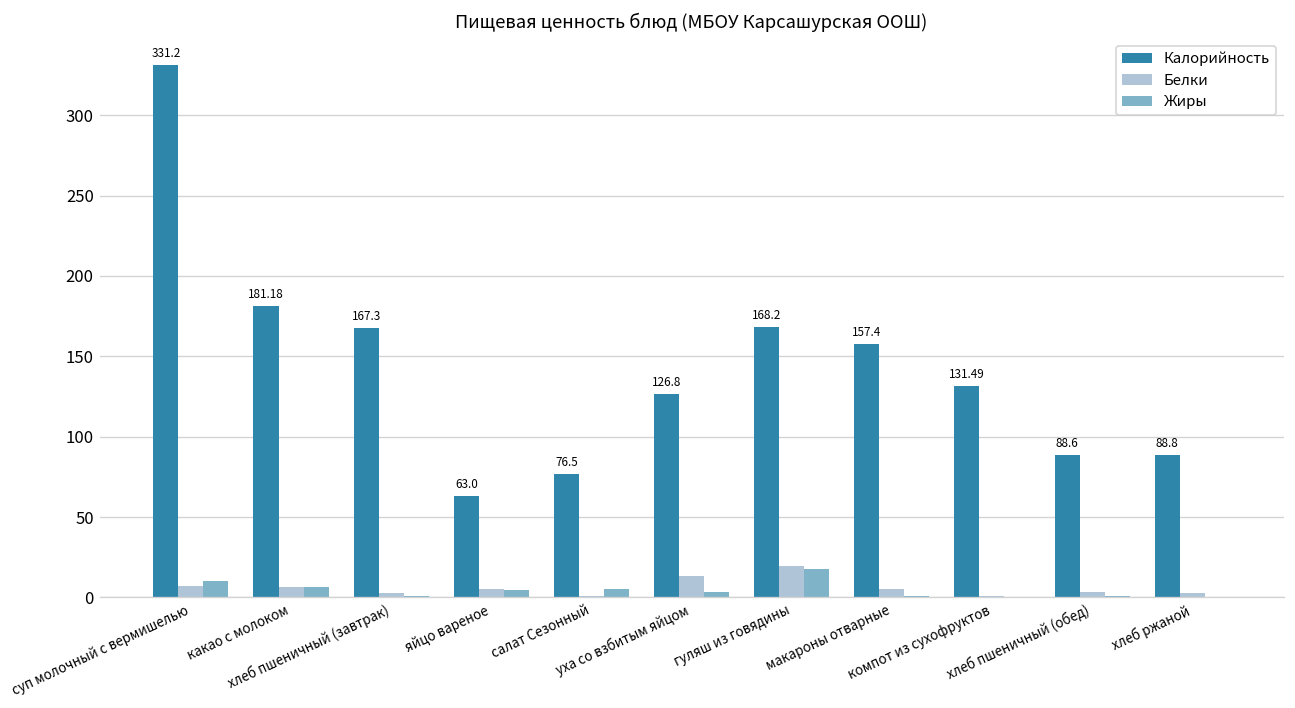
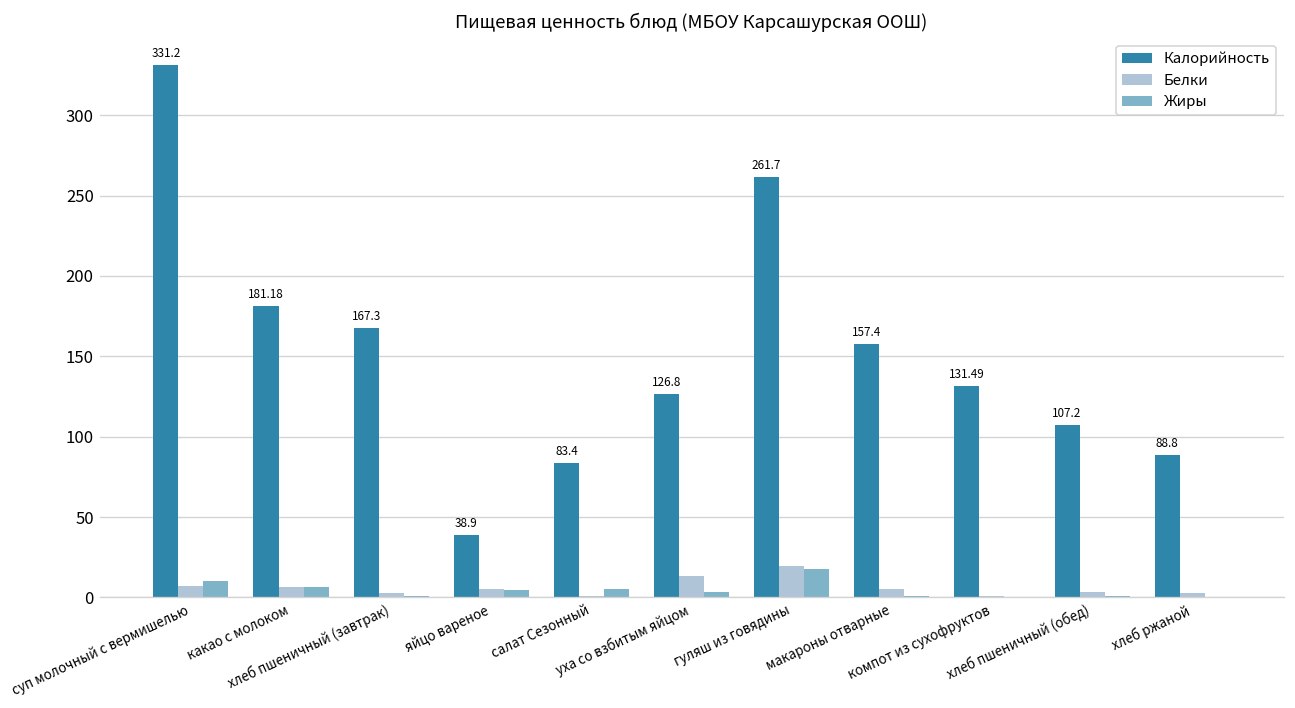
  {
    "Калорийность": {
      "суп молочный с вермишелью": 331.2,
      "какао с молоком": 181.18,
      "хлеб пшеничный (завтрак)": 167.3,
-     "яйцо вареное": 63.0,
-     "салат Сезонный": 76.5,
+     "яйцо вареное": 38.9,
+     "салат Сезонный": 83.4,
      "уха со взбитым яйцом": 126.8,
-     "гуляш из говядины": 168.2,
+     "гуляш из говядины": 261.7,
      "макароны отварные": 157.4,
      "компот из сухофруктов": 131.49,
-     "хлеб пшеничный (обед)": 88.6,
+     "хлеб пшеничный (обед)": 107.2,
      "хлеб ржаной": 88.8
    }
  }
